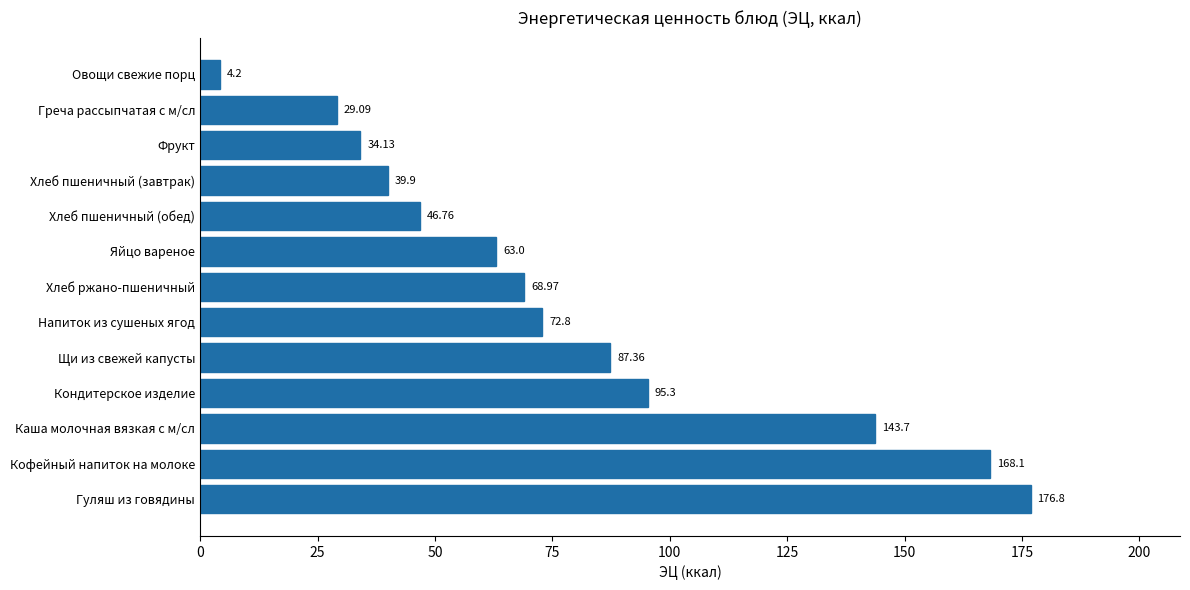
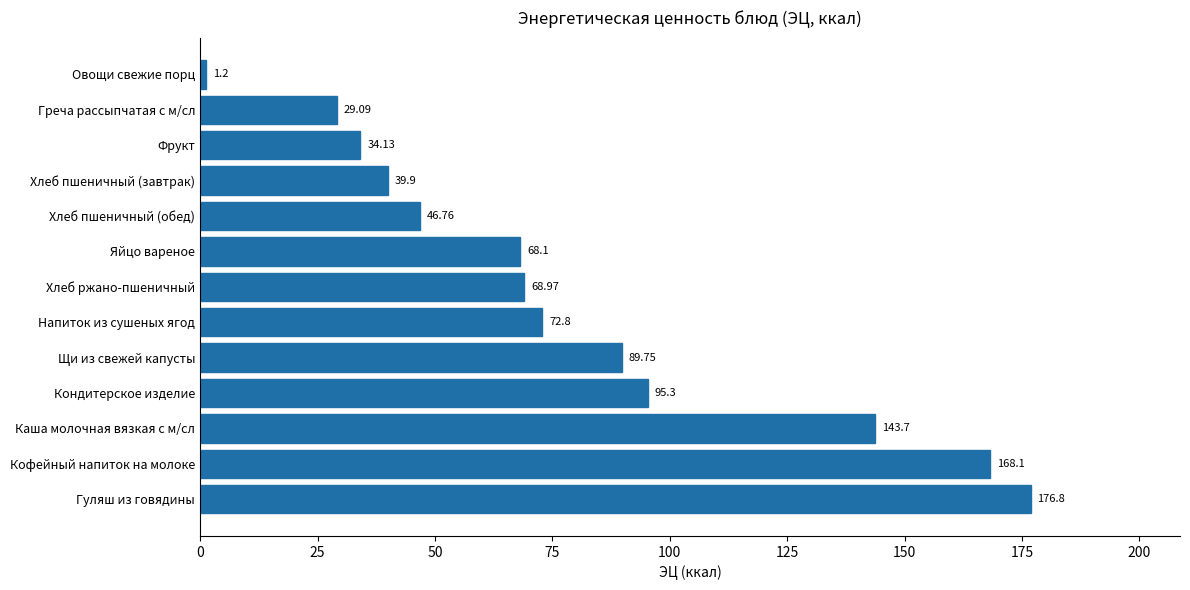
  {
-   "Овощи свежие порц": 4.2,
+   "Овощи свежие порц": 1.2,
    "Греча рассыпчатая с м/сл": 29.09,
    "Фрукт": 34.13,
    "Хлеб пшеничный (завтрак)": 39.9,
    "Хлеб пшеничный (обед)": 46.76,
-   "Яйцо вареное": 63.0,
+   "Яйцо вареное": 68.1,
    "Хлеб ржано-пшеничный": 68.97,
    "Напиток из сушеных ягод": 72.8,
-   "Щи из свежей капусты": 87.36,
+   "Щи из свежей капусты": 89.75,
    "Кондитерское изделие": 95.3,
    "Каша молочная вязкая с м/сл": 143.7,
    "Кофейный напиток на молоке": 168.1,
    "Гуляш из говядины": 176.8
  }
